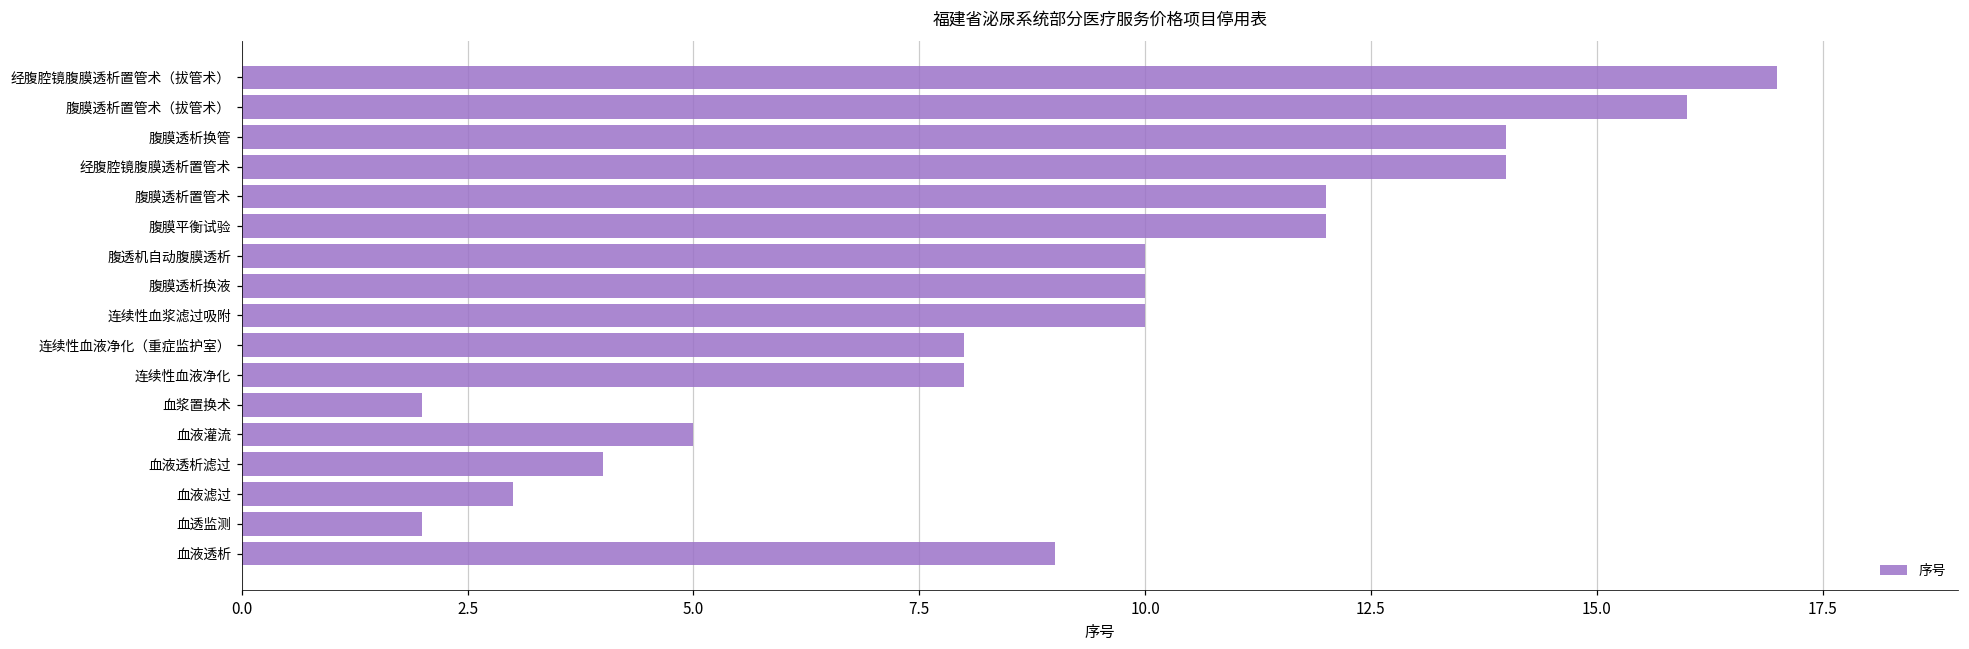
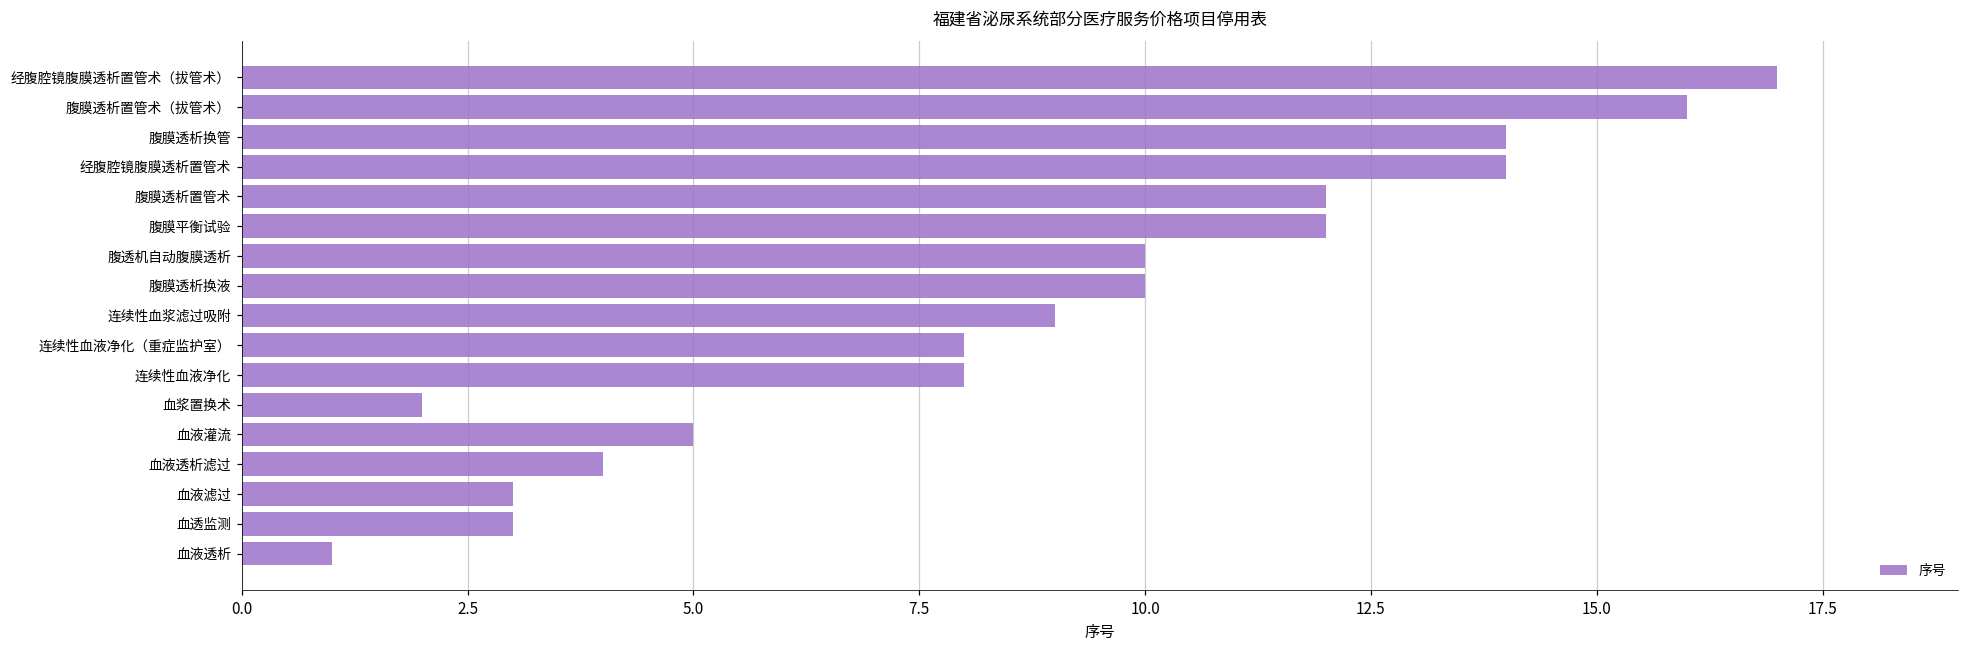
  {
    "经腹腔镜腹膜透析置管术（拔管术）": 17,
    "腹膜透析置管术（拔管术）": 16,
    "腹膜透析换管": 14,
    "经腹腔镜腹膜透析置管术": 14,
    "腹膜透析置管术": 12,
    "腹膜平衡试验": 12,
    "腹透机自动腹膜透析": 10,
    "腹膜透析换液": 10,
-   "连续性血浆滤过吸附": 10,
+   "连续性血浆滤过吸附": 9,
    "连续性血液净化（重症监护室）": 8,
    "连续性血液净化": 8,
    "血浆置换术": 2,
    "血液灌流": 5,
    "血液透析滤过": 4,
    "血液滤过": 3,
-   "血透监测": 2,
-   "血液透析": 9
+   "血透监测": 3,
+   "血液透析": 1
  }
